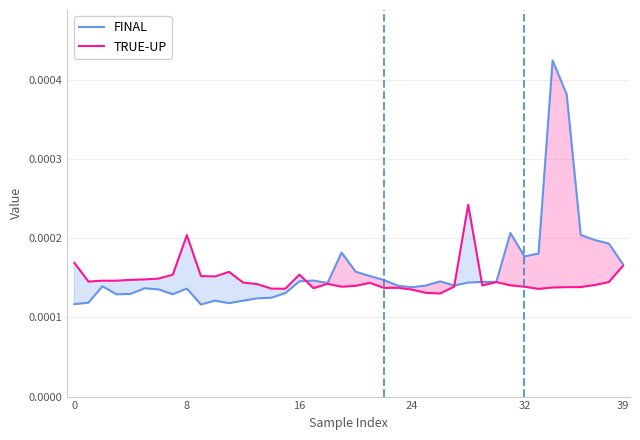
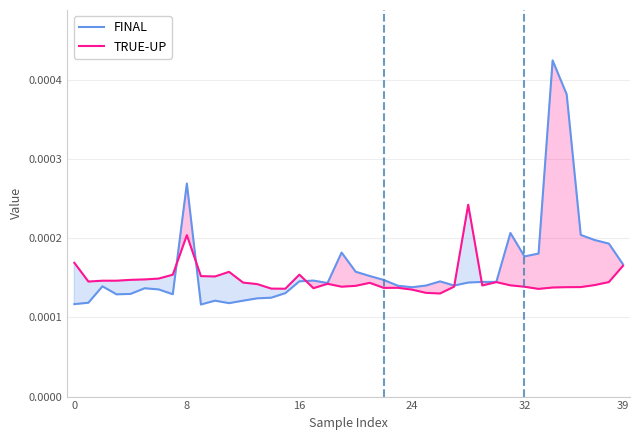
  {
    "FINAL": {
      "0": 0.00012,
-     "8": 0.00014,
+     "8": 0.00027,
      "16": 0.00015,
      "32": 0.00018
    },
    "TRUE-UP": {
      "0": 0.00017,
      "8": 0.00020,
      "16": 0.00015,
      "32": 0.00014
    }
  }
